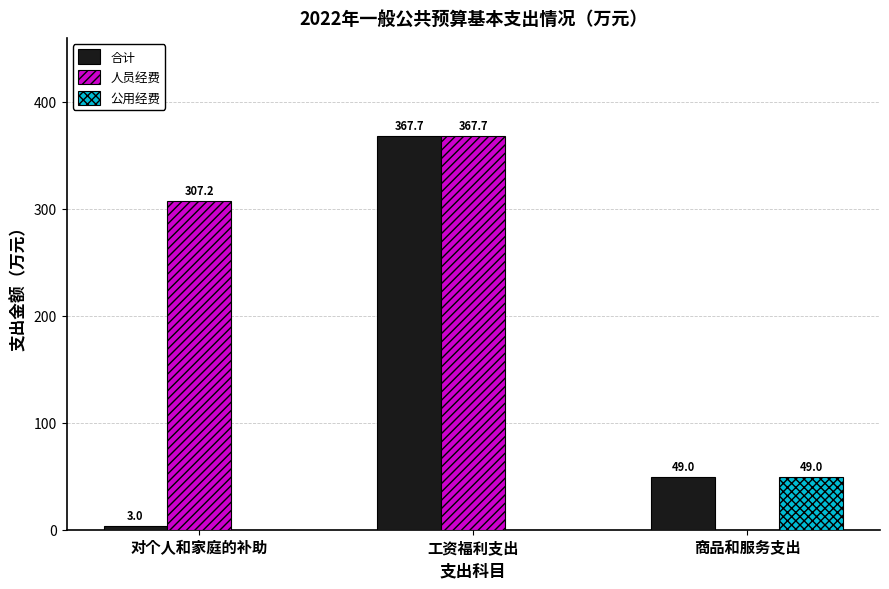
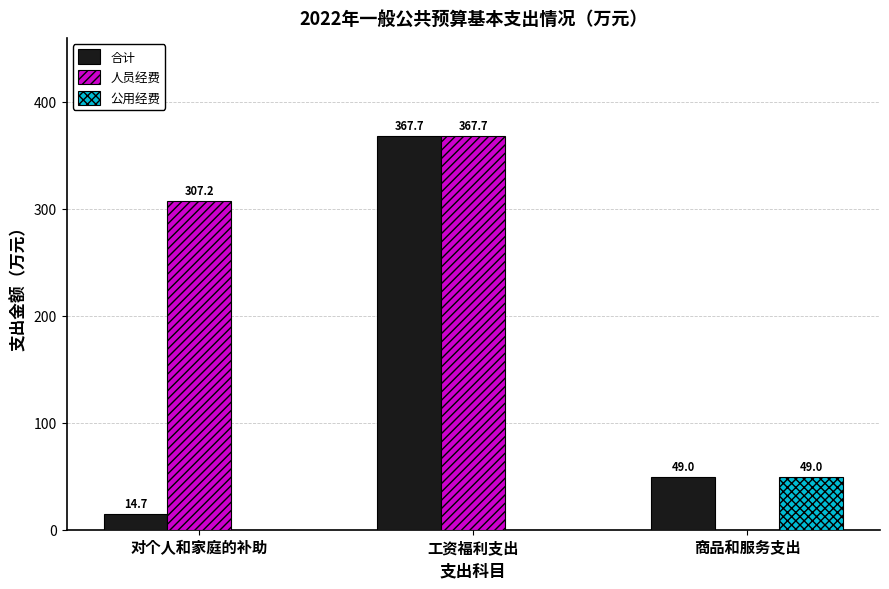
  {
    "合计": {
-     "对个人和家庭的补助": 3.0,
+     "对个人和家庭的补助": 14.7,
      "工资福利支出": 367.7,
      "商品和服务支出": 49.0
    },
    "人员经费": {
      "对个人和家庭的补助": 307.2,
      "工资福利支出": 367.7
    },
    "公用经费": {
      "商品和服务支出": 49.0
    }
  }
